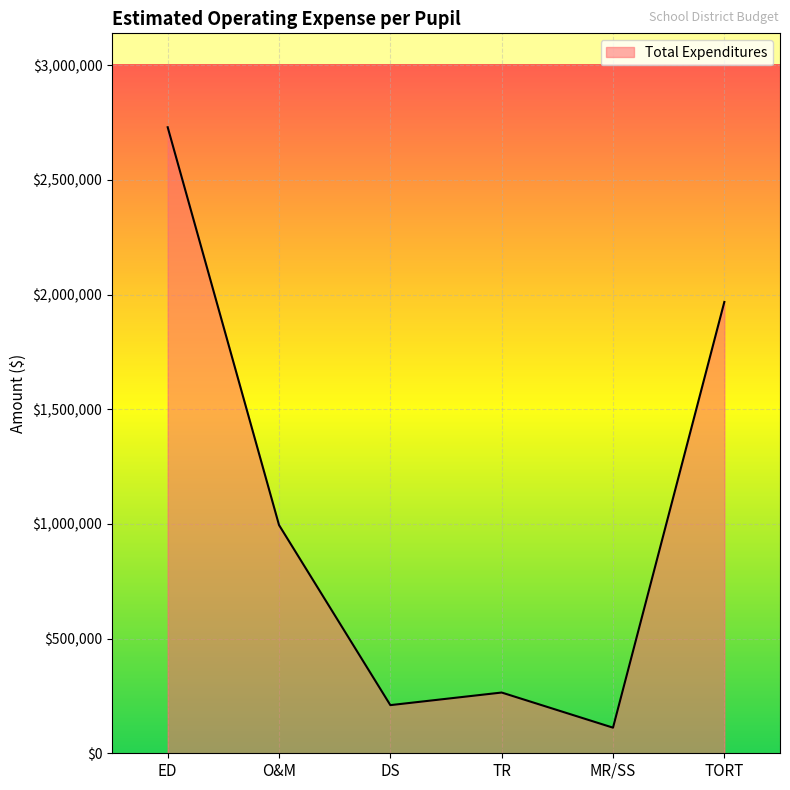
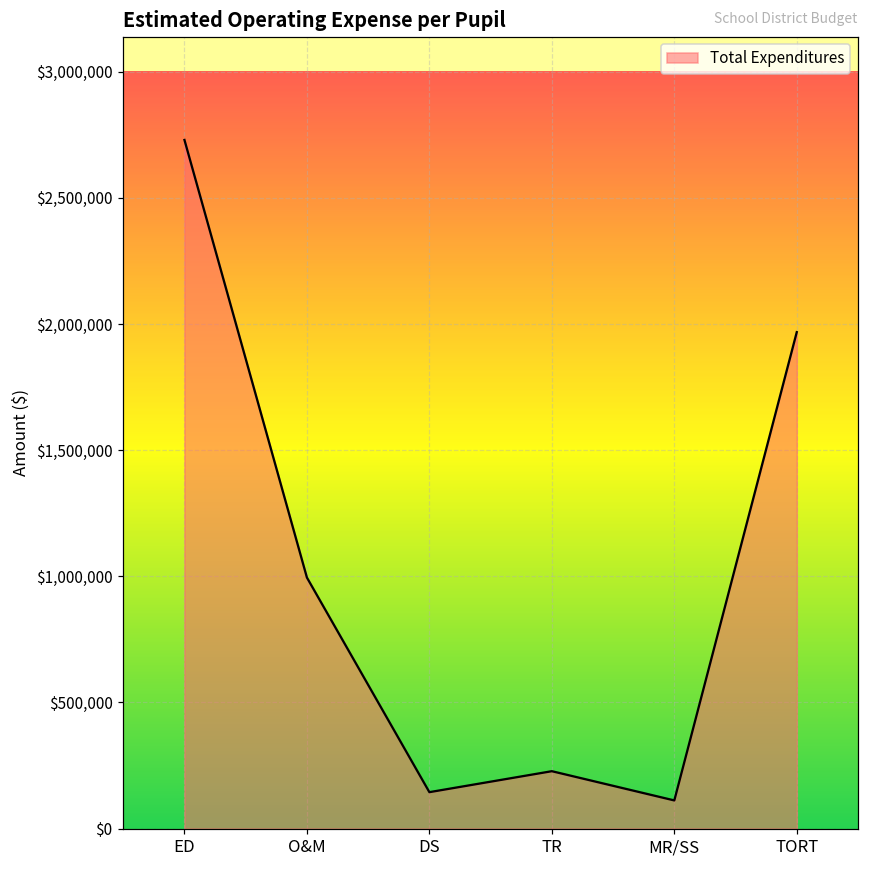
  {
    "ED": "$2,730,000",
    "O&M": "$1,000,000",
-   "DS": "$210,000",
-   "TR": "$260,000",
+   "DS": "$140,000",
+   "TR": "$230,000",
    "MR/SS": "$110,000",
    "TORT": "$1,970,000"
  }
